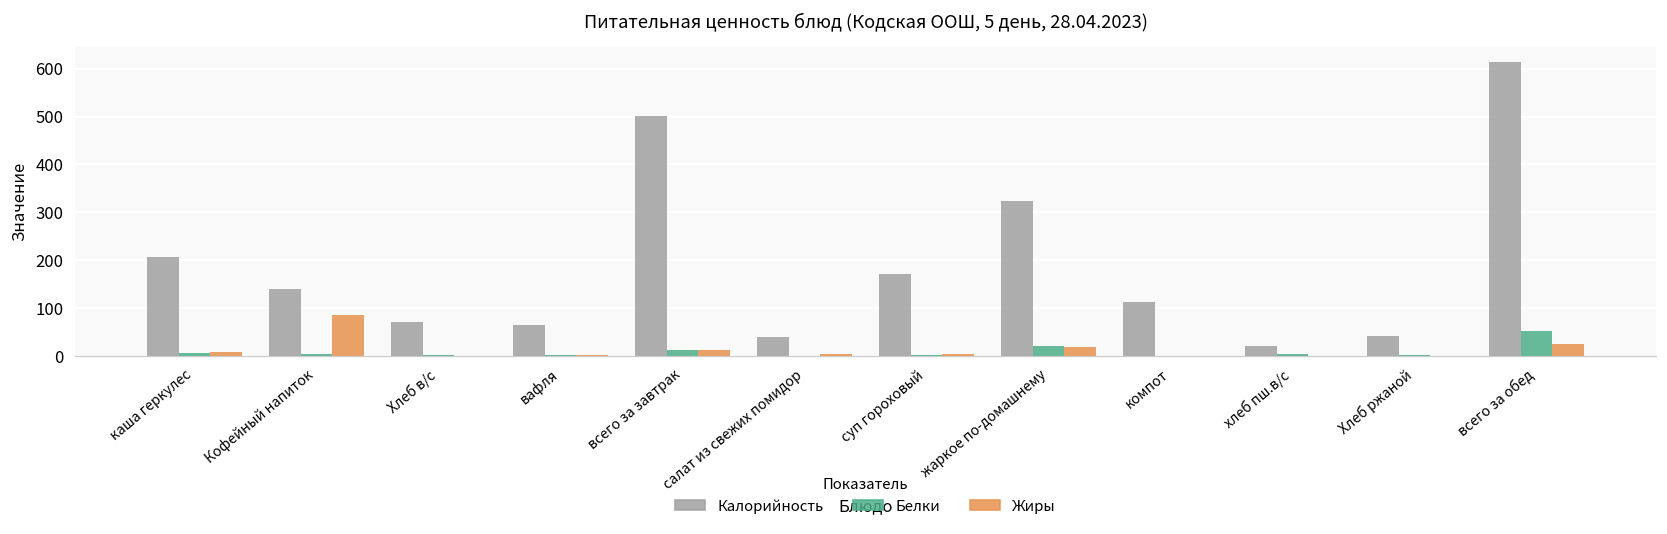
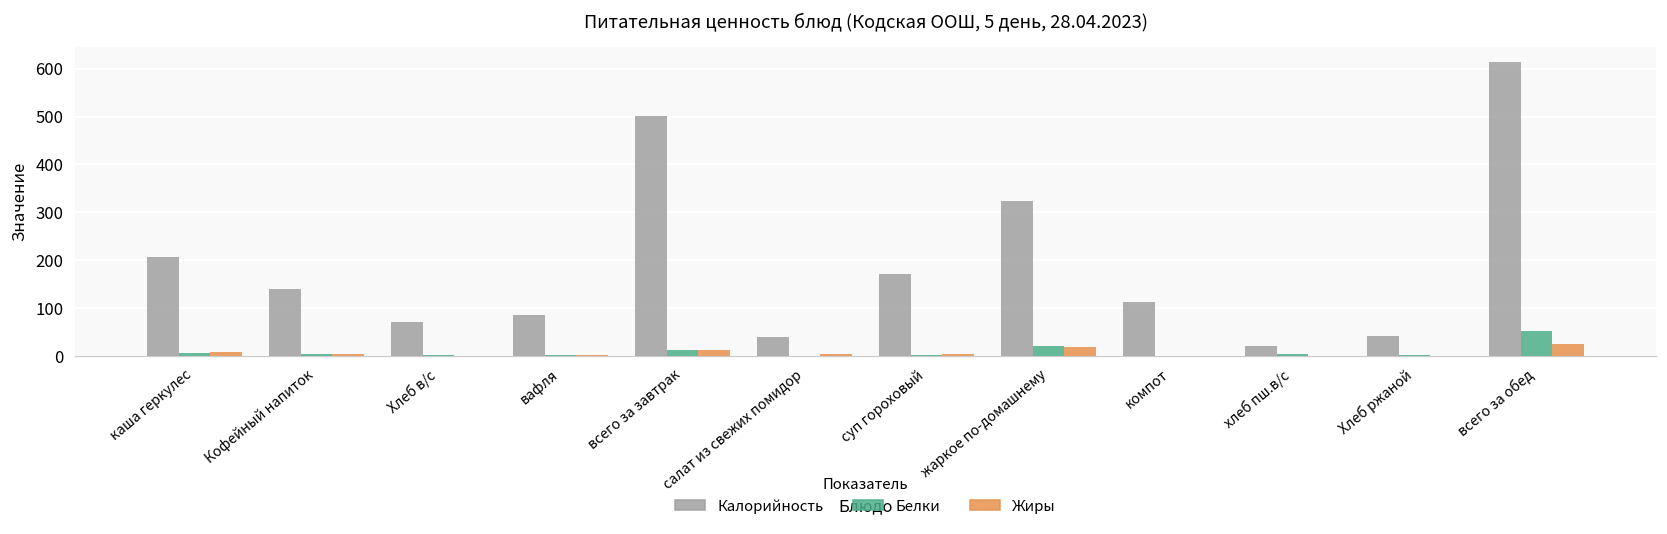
  {
    "Калорийность": {
      "каша геркулес": 210,
      "Кофейный напиток": 140,
      "Хлеб в/с": 70,
-     "вафля": 60,
+     "вафля": 90,
      "всего за завтрак": 500,
      "салат из свежих помидор": 40,
      "суп гороховый": 170,
      "жаркое по-домашнему": 320,
      "компот": 110,
      "хлеб пш.в/с": 20,
      "Хлеб ржаной": 40,
      "всего за обед": 610
    },
    "Белки": {
      "каша геркулес": 10,
      "всего за завтрак": 10,
      "жаркое по-домашнему": 20,
      "всего за обед": 50
    },
    "Жиры": {
      "каша геркулес": 10,
-     "Кофейный напиток": 90,
+     "Кофейный напиток": 0,
      "всего за завтрак": 10,
      "жаркое по-домашнему": 20,
      "компот": 0,
      "всего за обед": 30
    }
  }
